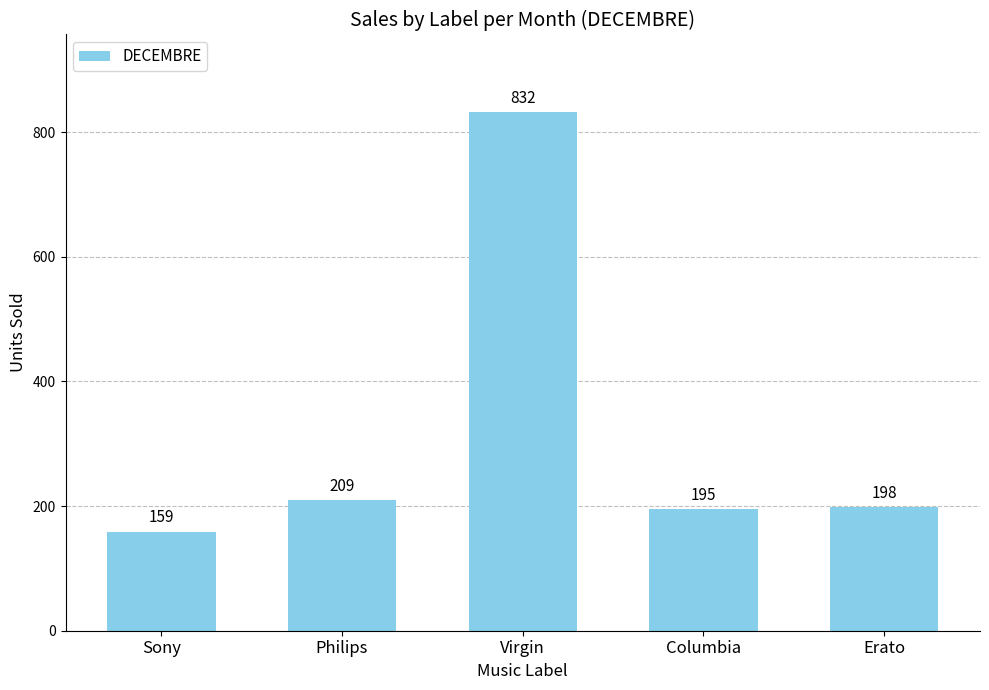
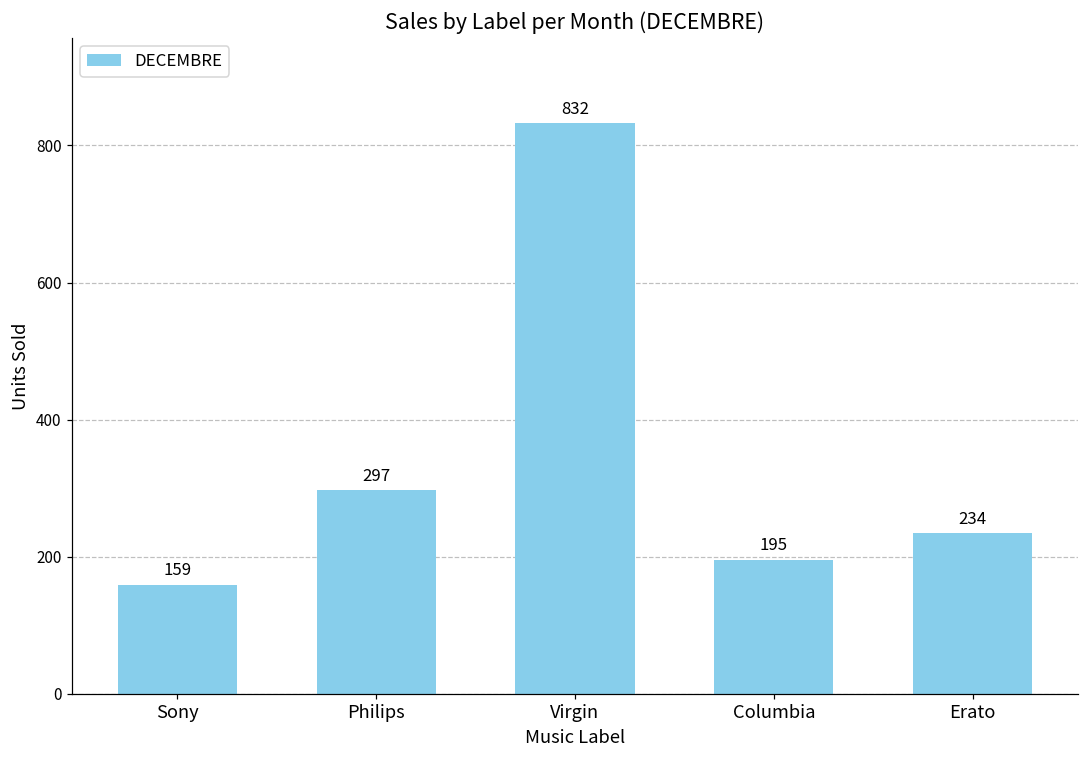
  {
    "Sony": 159,
-   "Philips": 209,
+   "Philips": 297,
    "Virgin": 832,
    "Columbia": 195,
-   "Erato": 198
+   "Erato": 234
  }
